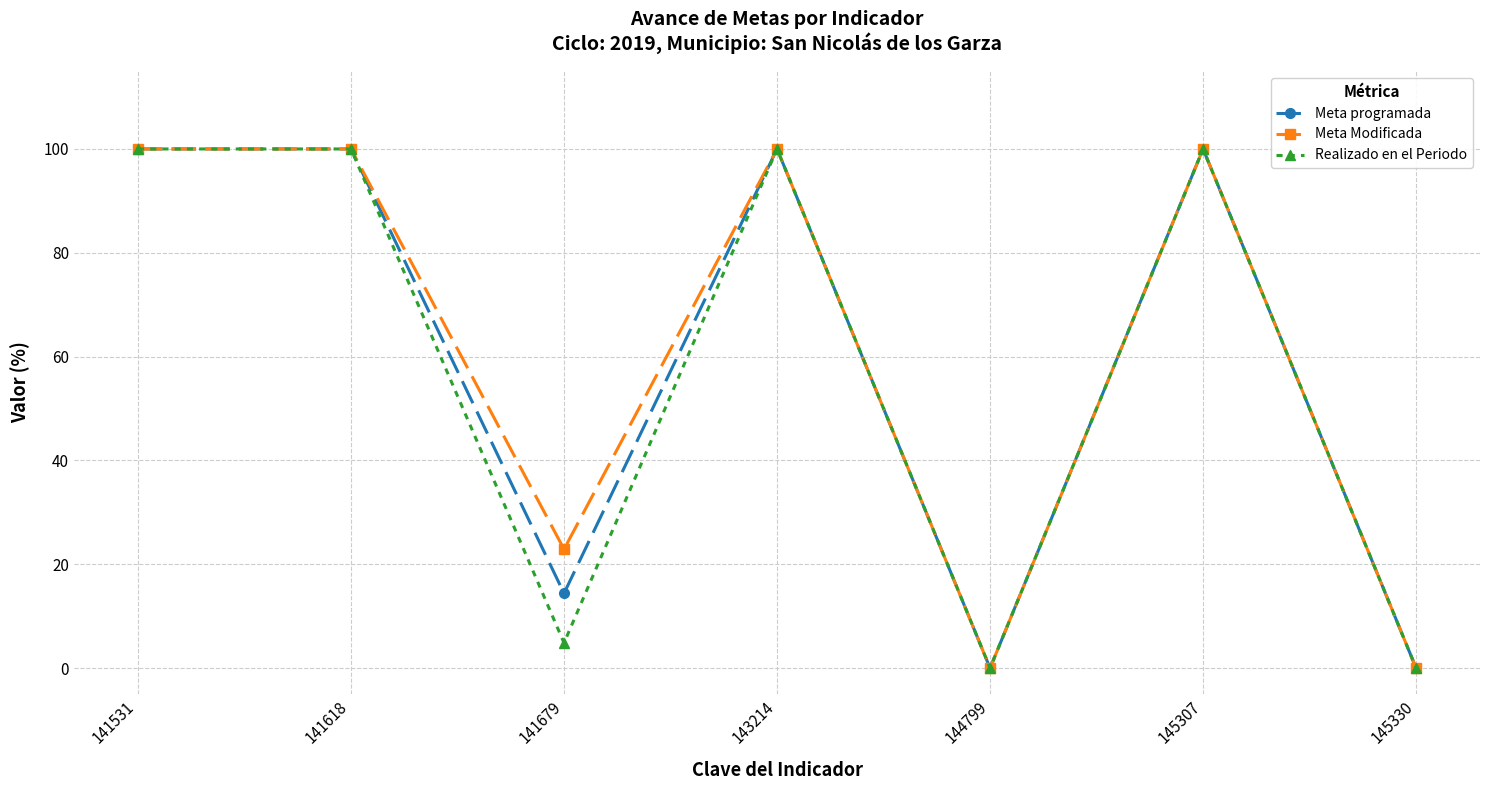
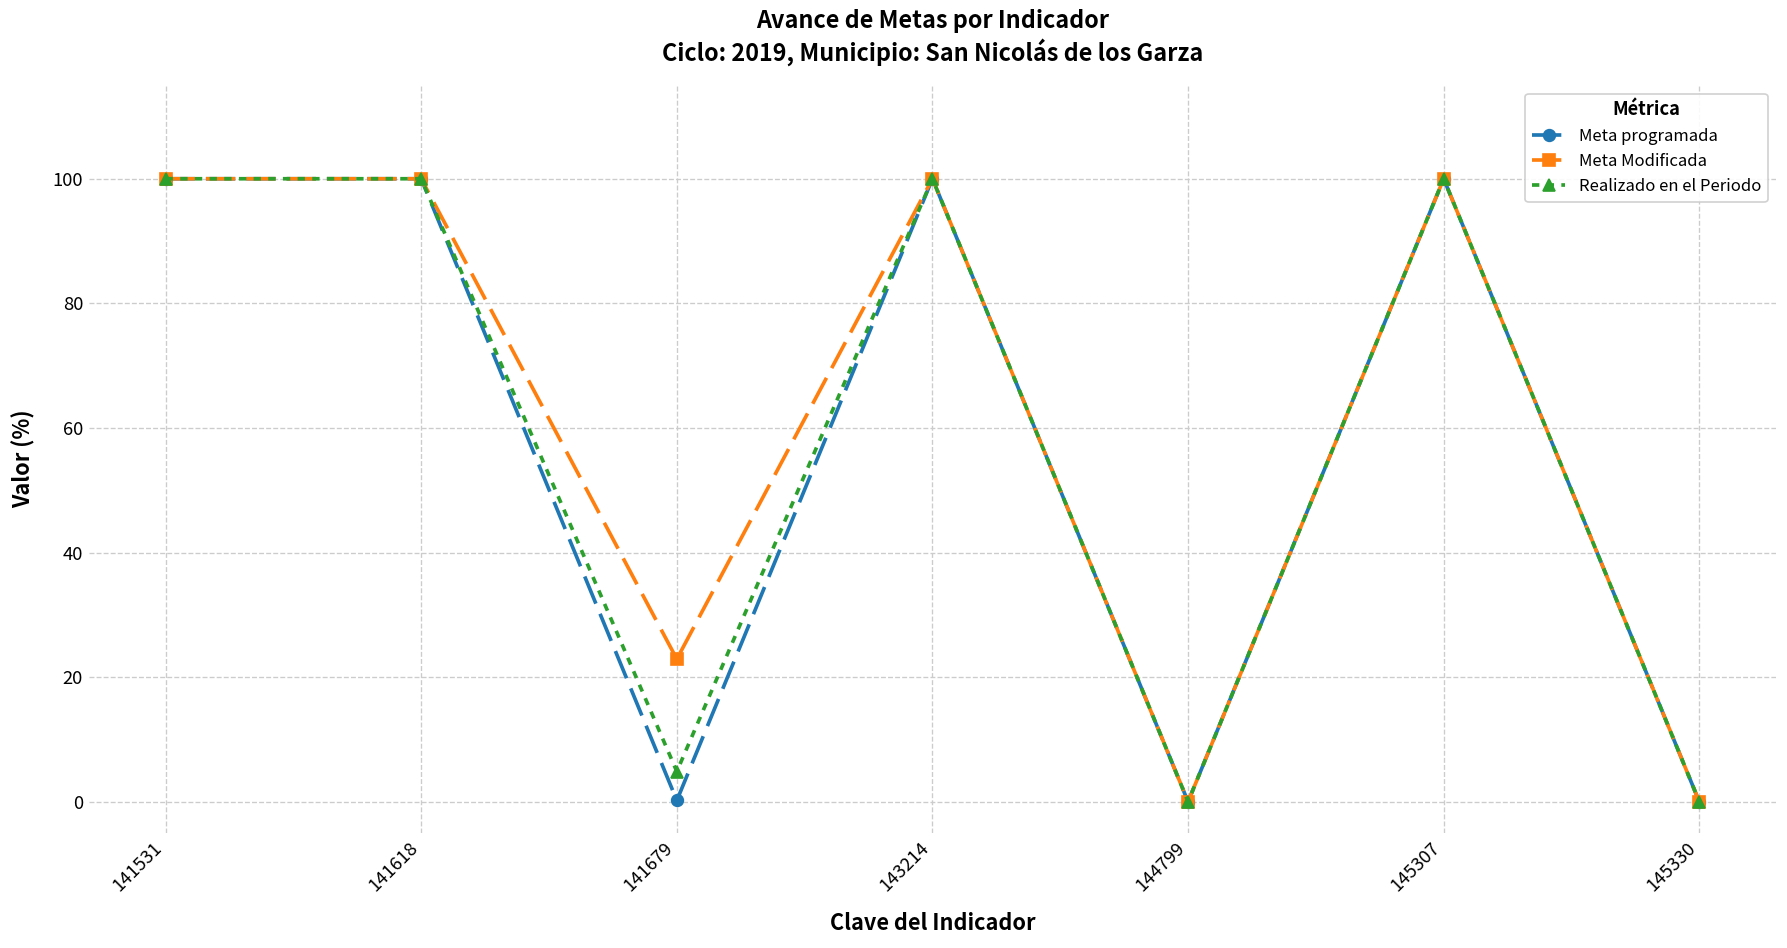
  {
    "Meta programada": {
-     "141679": 14
+     "141679": 0
    },
    "Meta Modificada": {
      "141679": 23
    },
    "Realizado en el Periodo": {
      "141679": 5
    }
  }
